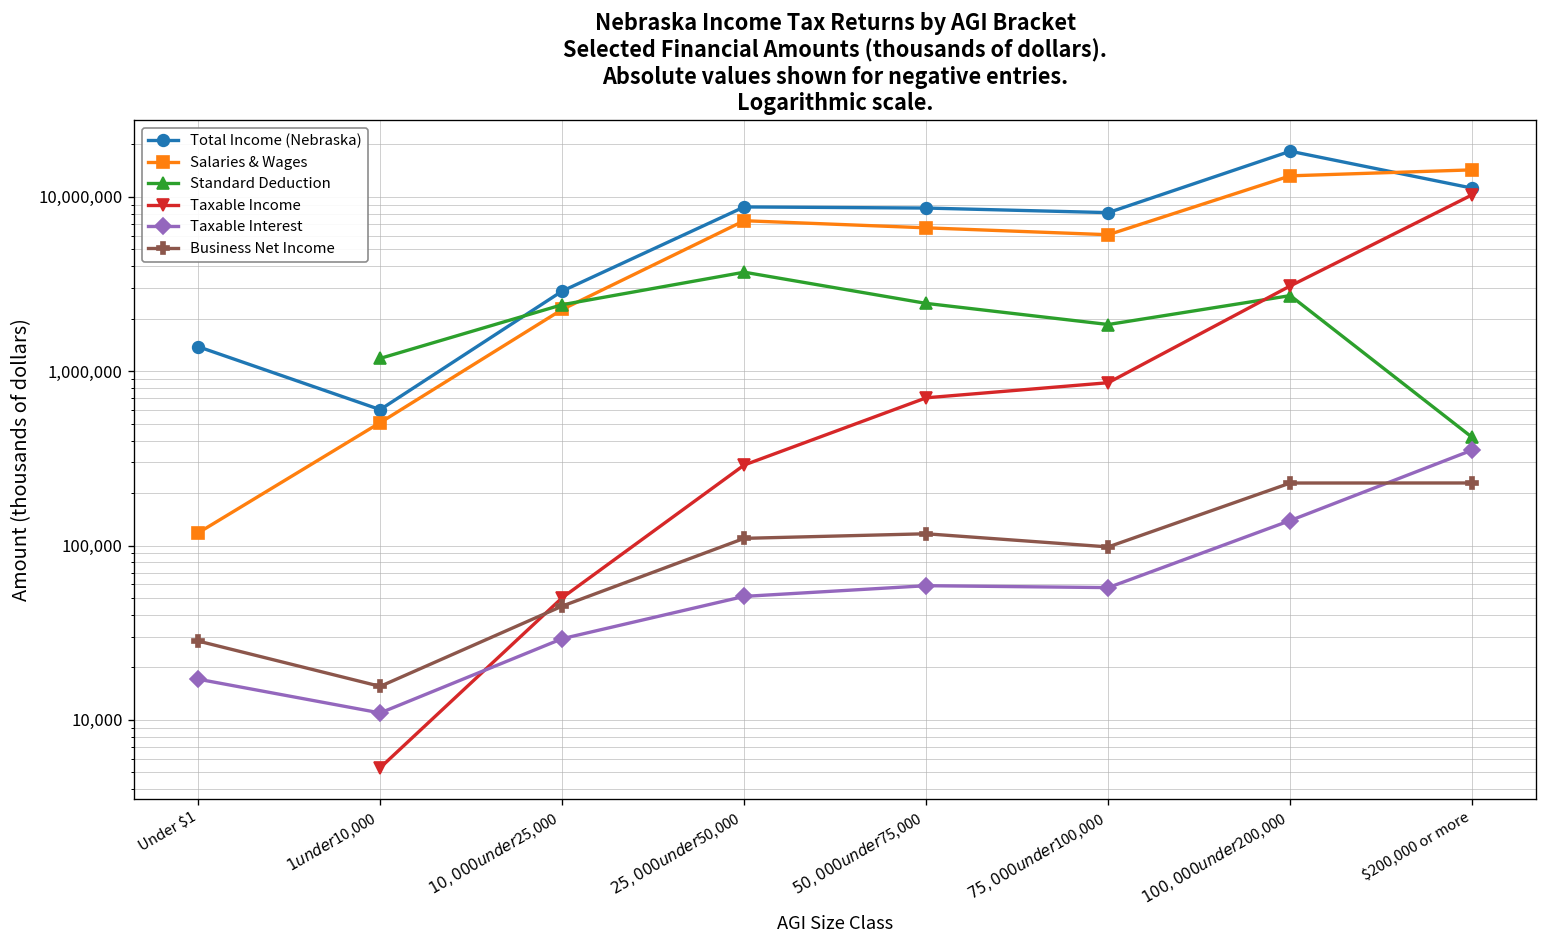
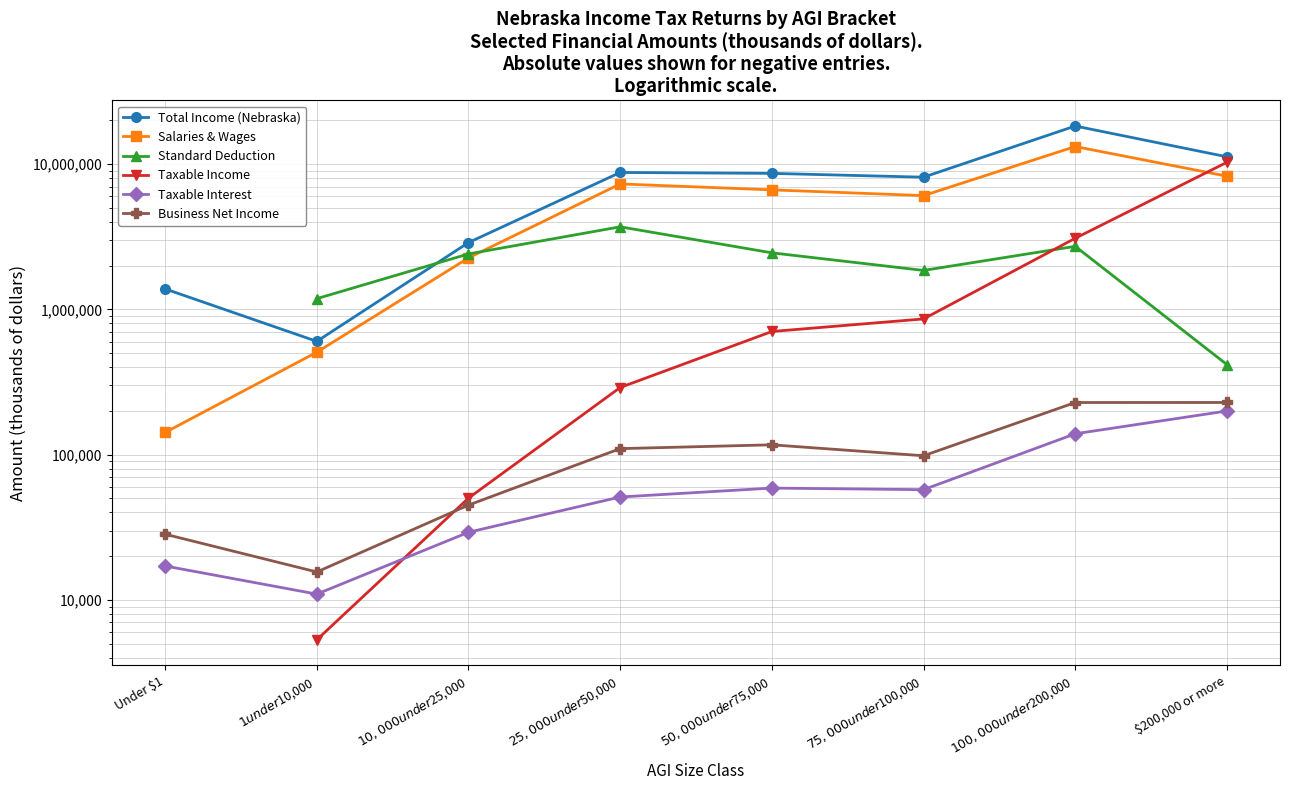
  {
    "Total Income (Nebraska)": {
      "Under $1": "1,400,000",
      "$200,000 or more": "11,000,000"
    },
    "Salaries & Wages": {
-     "Under $1": "120,000",
-     "$200,000 or more": "14,000,000"
+     "Under $1": "140,000",
+     "$200,000 or more": "8,000,000"
    },
    "Standard Deduction": {
      "$200,000 or more": "420,000"
    },
    "Taxable Income": {
      "$200,000 or more": "10,000,000"
    },
    "Taxable Interest": {
      "Under $1": "17,000",
-     "$200,000 or more": "350,000"
+     "$200,000 or more": "200,000"
    },
    "Business Net Income": {
      "Under $1": "28,000",
      "$200,000 or more": "230,000"
    }
  }
